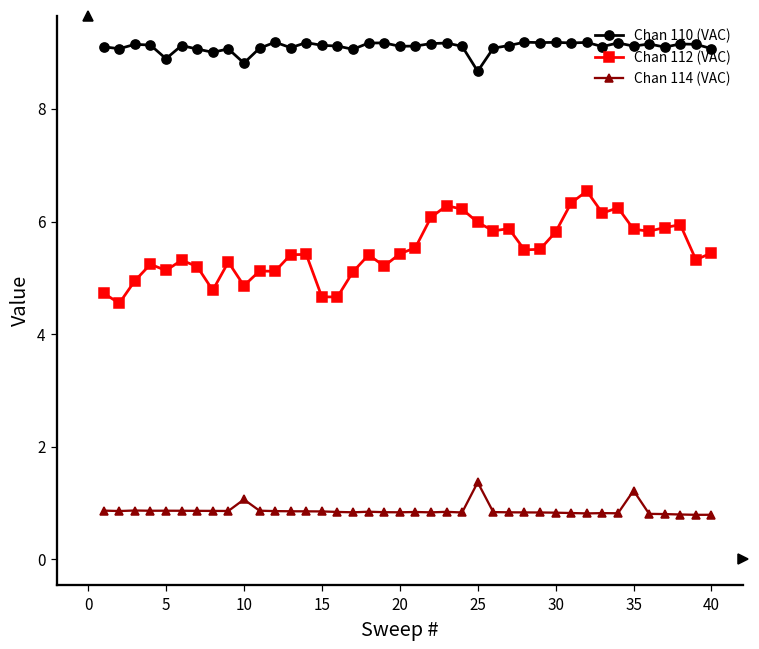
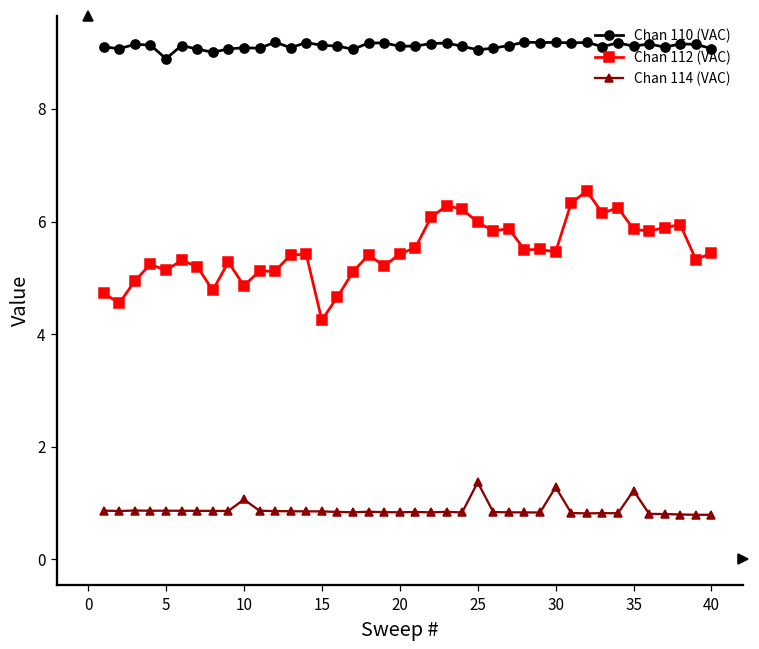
  {
    "Chan 110 (VAC)": {
      "5": 8.9,
-     "10": 8.8,
+     "10": 9.1,
      "15": 9.1,
      "20": 9.1,
-     "25": 8.7,
+     "25": 9.0,
      "30": 9.2,
      "35": 9.1,
      "40": 9.1
    },
    "Chan 112 (VAC)": {
      "5": 5.1,
      "10": 4.9,
-     "15": 4.7,
+     "15": 4.2,
      "20": 5.4,
      "25": 6.0,
-     "30": 5.8,
+     "30": 5.5,
      "35": 5.9,
      "40": 5.4
    },
    "Chan 114 (VAC)": {
      "5": 0.9,
      "10": 1.1,
      "15": 0.9,
      "20": 0.8,
      "25": 1.4,
-     "30": 0.8,
+     "30": 1.3,
      "35": 1.2,
      "40": 0.8
    }
  }
